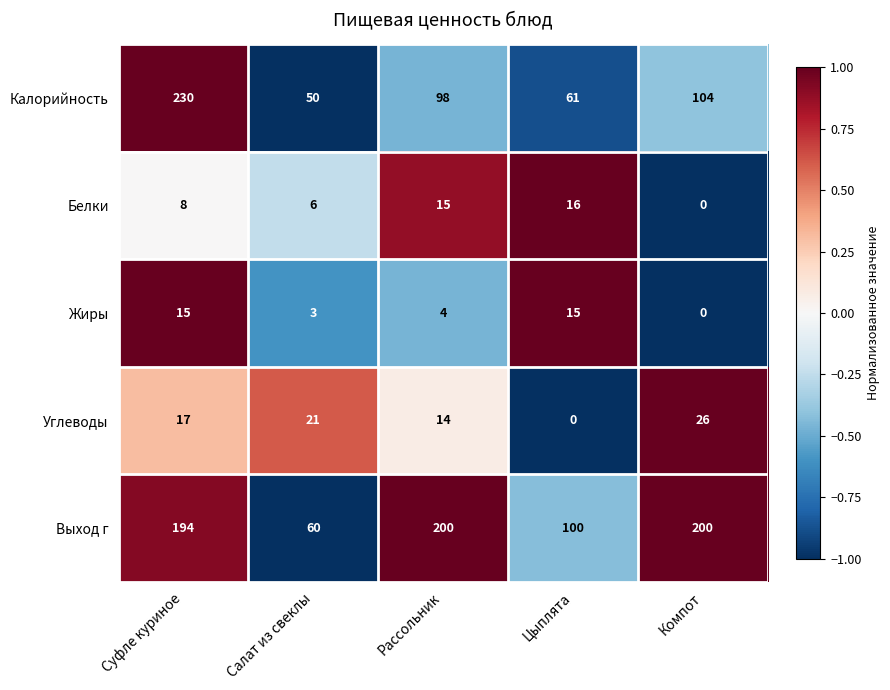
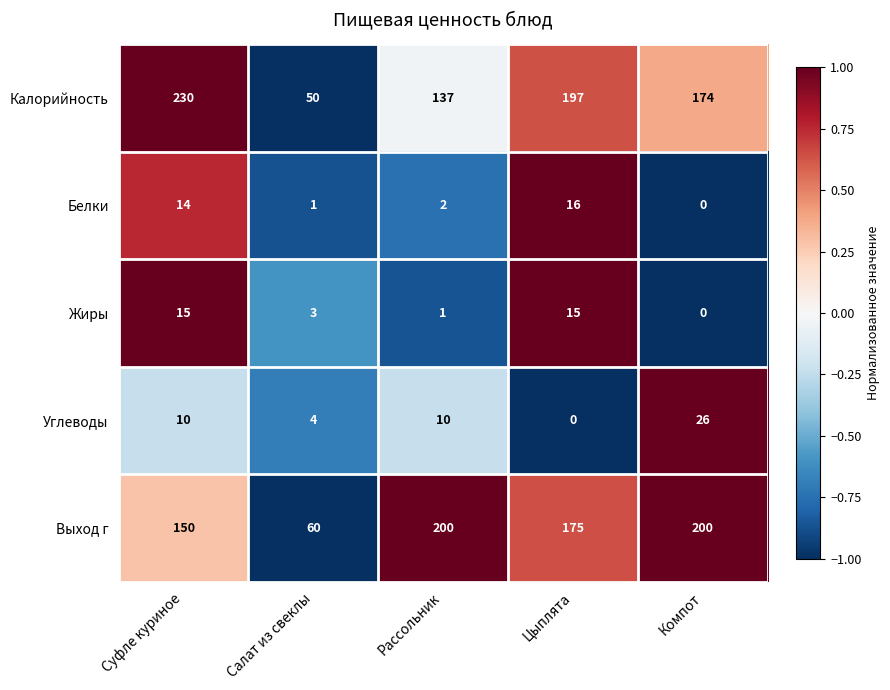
  {
    "Калорийность": {
      "Суфле куриное": 230,
      "Салат из свеклы": 50,
-     "Рассольник": 98,
-     "Цыплята": 61,
-     "Компот": 104
+     "Рассольник": 137,
+     "Цыплята": 197,
+     "Компот": 174
    },
    "Белки": {
-     "Суфле куриное": 8,
-     "Салат из свеклы": 6,
-     "Рассольник": 15,
+     "Суфле куриное": 14,
+     "Салат из свеклы": 1,
+     "Рассольник": 2,
      "Цыплята": 16,
      "Компот": 0
    },
    "Жиры": {
      "Суфле куриное": 15,
      "Салат из свеклы": 3,
-     "Рассольник": 4,
+     "Рассольник": 1,
      "Цыплята": 15,
      "Компот": 0
    },
    "Углеводы": {
-     "Суфле куриное": 17,
-     "Салат из свеклы": 21,
-     "Рассольник": 14,
+     "Суфле куриное": 10,
+     "Салат из свеклы": 4,
+     "Рассольник": 10,
      "Цыплята": 0,
      "Компот": 26
    },
    "Выход г": {
-     "Суфле куриное": 194,
+     "Суфле куриное": 150,
      "Салат из свеклы": 60,
      "Рассольник": 200,
-     "Цыплята": 100,
+     "Цыплята": 175,
      "Компот": 200
    }
  }
